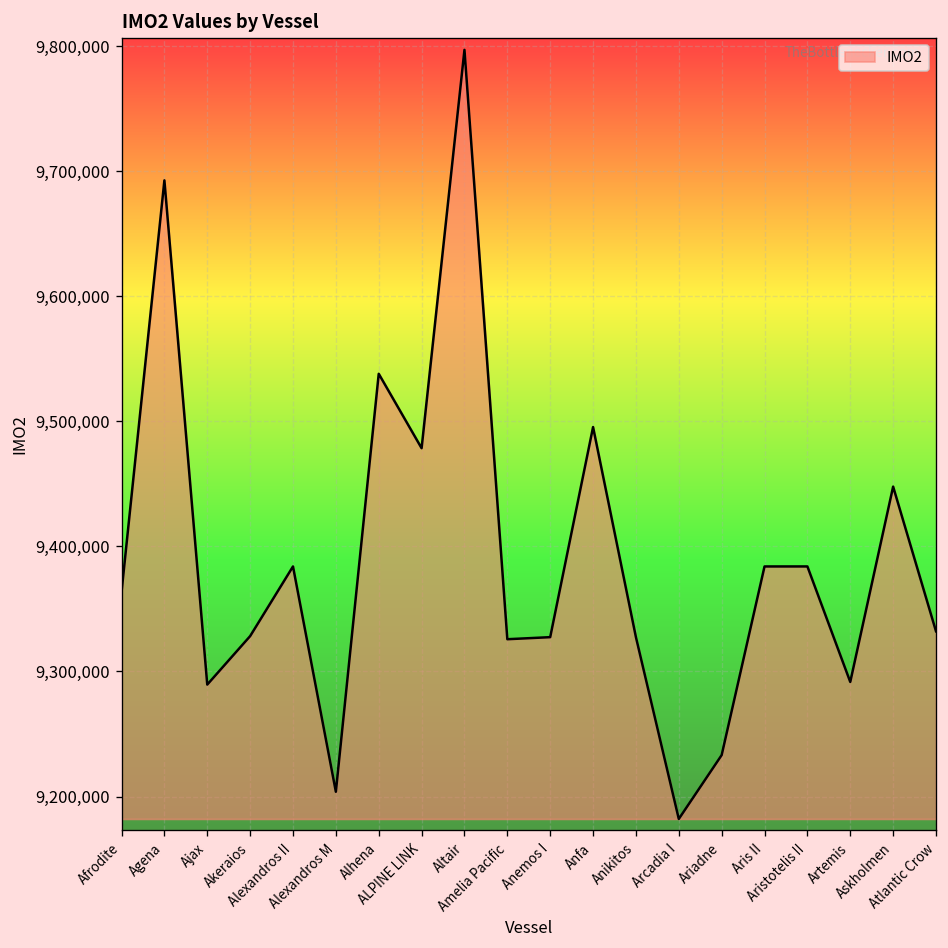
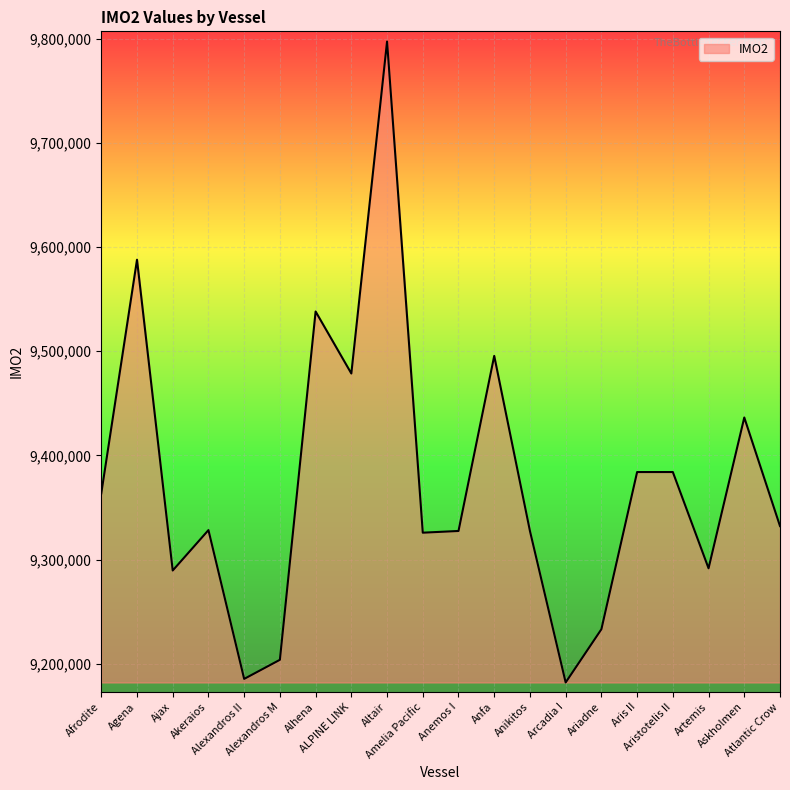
  {
    "Afrodite": "9,364,000",
-   "Agena": "9,693,000",
+   "Agena": "9,588,000",
    "Ajax": "9,290,000",
    "Akeraios": "9,328,000",
-   "Alexandros II": "9,384,000",
+   "Alexandros II": "9,185,000",
    "Alexandros M": "9,204,000",
    "Alhena": "9,538,000",
    "ALPINE LINK": "9,479,000",
    "Altair": "9,797,000",
    "Amelia Pacific": "9,326,000",
    "Anemos I": "9,327,000",
    "Anfa": "9,496,000",
    "Anikitos": "9,327,000",
    "Arcadia I": "9,182,000",
    "Ariadne": "9,233,000",
    "Aris II": "9,384,000",
    "Aristotelis II": "9,384,000",
    "Artemis": "9,292,000",
-   "Askholmen": "9,448,000",
+   "Askholmen": "9,436,000",
    "Atlantic Crow": "9,332,000"
  }
